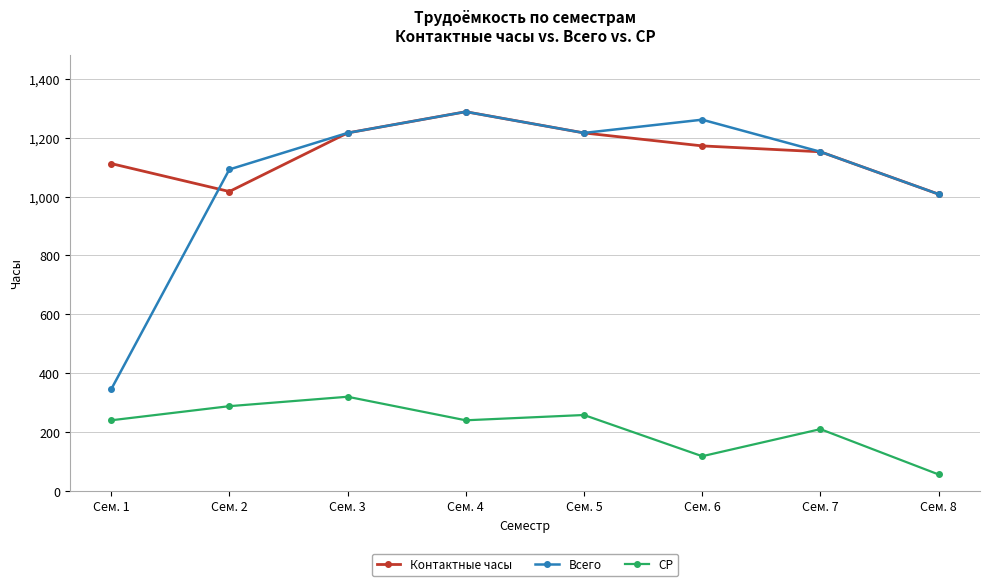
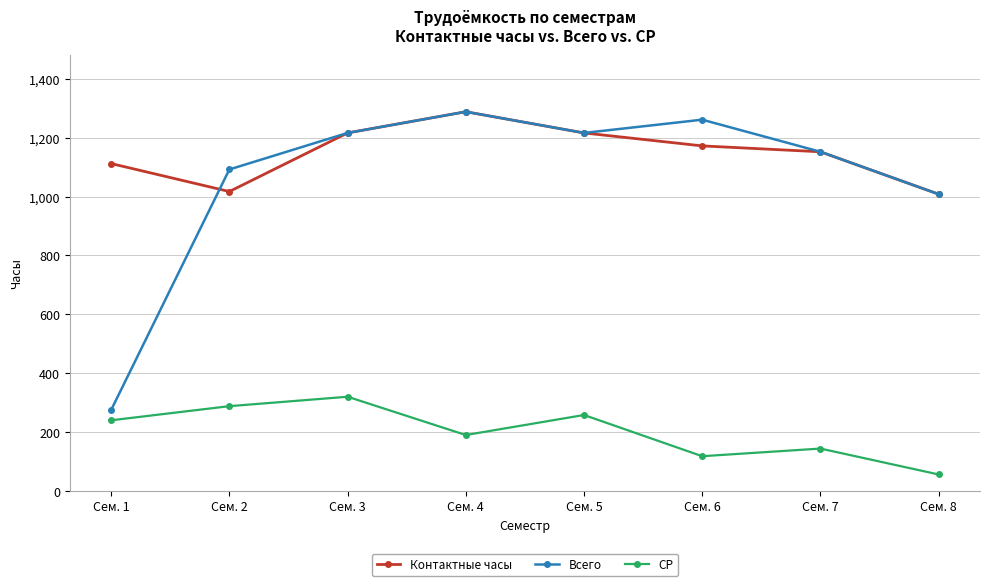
  {
    "Контактные часы": {
      "Сем. 1": "1,110",
      "Сем. 2": "1,020",
      "Сем. 6": "1,170"
    },
    "Всего": {
-     "Сем. 1": "350",
+     "Сем. 1": "280",
      "Сем. 2": "1,090",
      "Сем. 6": "1,260"
    },
    "СР": {
      "Сем. 1": "240",
      "Сем. 2": "290",
      "Сем. 3": "320",
-     "Сем. 4": "240",
+     "Сем. 4": "190",
      "Сем. 5": "260",
      "Сем. 6": "120",
-     "Сем. 7": "210",
+     "Сем. 7": "140",
      "Сем. 8": "60"
    }
  }
